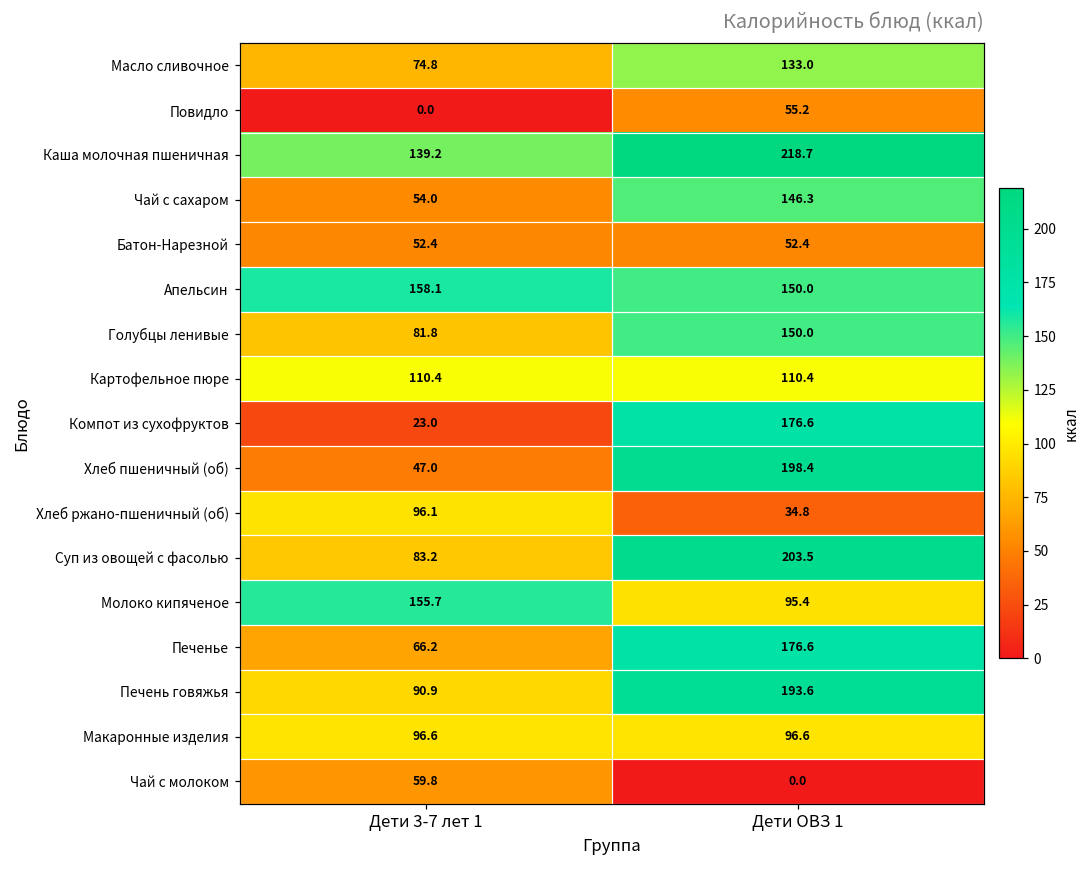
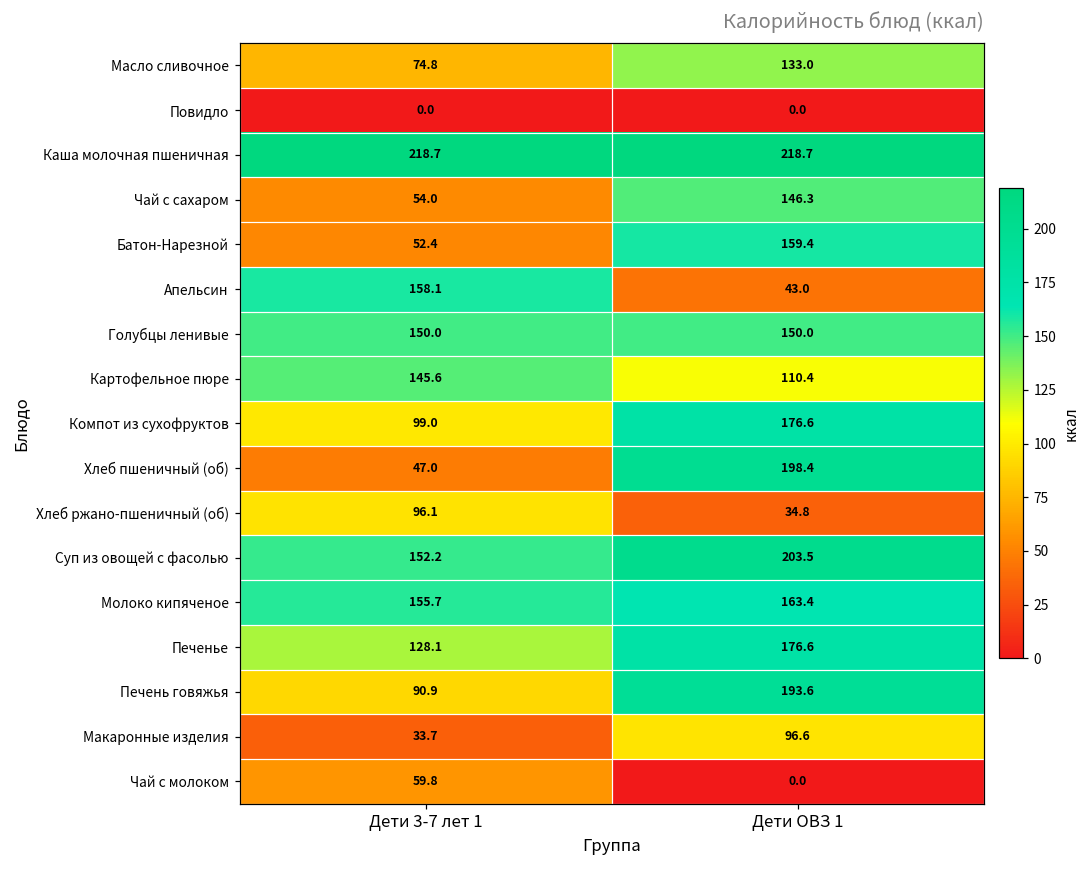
  {
    "Масло сливочное": {
      "Дети 3-7 лет 1": 74.8,
      "Дети ОВЗ 1": 133.0
    },
    "Повидло": {
      "Дети 3-7 лет 1": 0.0,
-     "Дети ОВЗ 1": 55.2
+     "Дети ОВЗ 1": 0.0
    },
    "Каша молочная пшеничная": {
-     "Дети 3-7 лет 1": 139.2,
+     "Дети 3-7 лет 1": 218.7,
      "Дети ОВЗ 1": 218.7
    },
    "Чай с сахаром": {
      "Дети 3-7 лет 1": 54.0,
      "Дети ОВЗ 1": 146.3
    },
    "Батон-Нарезной": {
      "Дети 3-7 лет 1": 52.4,
-     "Дети ОВЗ 1": 52.4
+     "Дети ОВЗ 1": 159.4
    },
    "Апельсин": {
      "Дети 3-7 лет 1": 158.1,
-     "Дети ОВЗ 1": 150.0
+     "Дети ОВЗ 1": 43.0
    },
    "Голубцы ленивые": {
-     "Дети 3-7 лет 1": 81.8,
+     "Дети 3-7 лет 1": 150.0,
      "Дети ОВЗ 1": 150.0
    },
    "Картофельное пюре": {
-     "Дети 3-7 лет 1": 110.4,
+     "Дети 3-7 лет 1": 145.6,
      "Дети ОВЗ 1": 110.4
    },
    "Компот из сухофруктов": {
-     "Дети 3-7 лет 1": 23.0,
+     "Дети 3-7 лет 1": 99.0,
      "Дети ОВЗ 1": 176.6
    },
    "Хлеб пшеничный (об)": {
      "Дети 3-7 лет 1": 47.0,
      "Дети ОВЗ 1": 198.4
    },
    "Хлеб ржано-пшеничный (об)": {
      "Дети 3-7 лет 1": 96.1,
      "Дети ОВЗ 1": 34.8
    },
    "Суп из овощей с фасолью": {
-     "Дети 3-7 лет 1": 83.2,
+     "Дети 3-7 лет 1": 152.2,
      "Дети ОВЗ 1": 203.5
    },
    "Молоко кипяченое": {
      "Дети 3-7 лет 1": 155.7,
-     "Дети ОВЗ 1": 95.4
+     "Дети ОВЗ 1": 163.4
    },
    "Печенье": {
-     "Дети 3-7 лет 1": 66.2,
+     "Дети 3-7 лет 1": 128.1,
      "Дети ОВЗ 1": 176.6
    },
    "Печень говяжья": {
      "Дети 3-7 лет 1": 90.9,
      "Дети ОВЗ 1": 193.6
    },
    "Макаронные изделия": {
-     "Дети 3-7 лет 1": 96.6,
+     "Дети 3-7 лет 1": 33.7,
      "Дети ОВЗ 1": 96.6
    },
    "Чай с молоком": {
      "Дети 3-7 лет 1": 59.8,
      "Дети ОВЗ 1": 0.0
    }
  }
